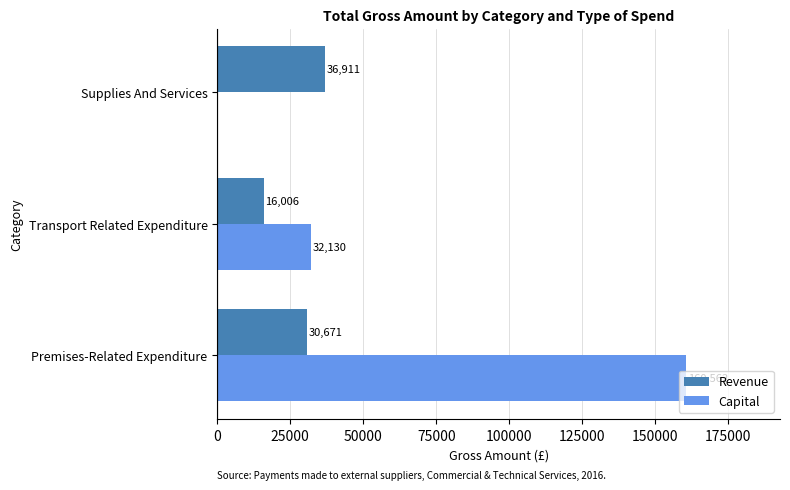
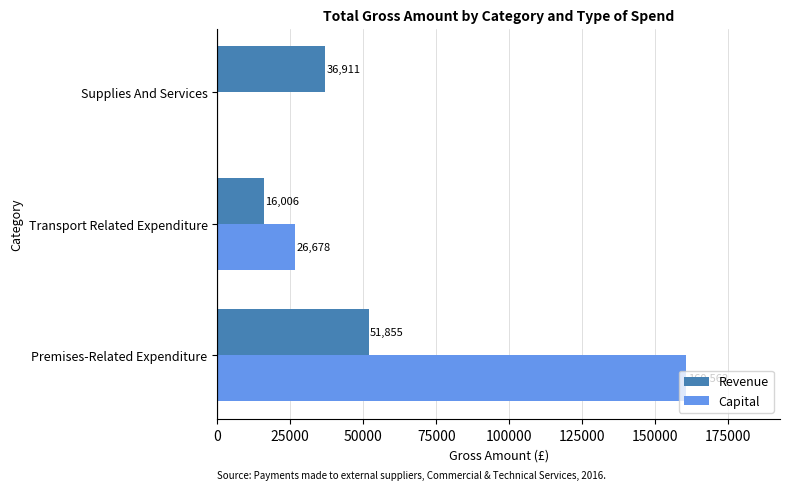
  {
    "Revenue": {
      "Supplies And Services": "36,911",
      "Transport Related Expenditure": "16,006",
-     "Premises-Related Expenditure": "30,671"
+     "Premises-Related Expenditure": "51,855"
    },
    "Capital": {
-     "Transport Related Expenditure": "32,130"
+     "Transport Related Expenditure": "26,678"
    }
  }
